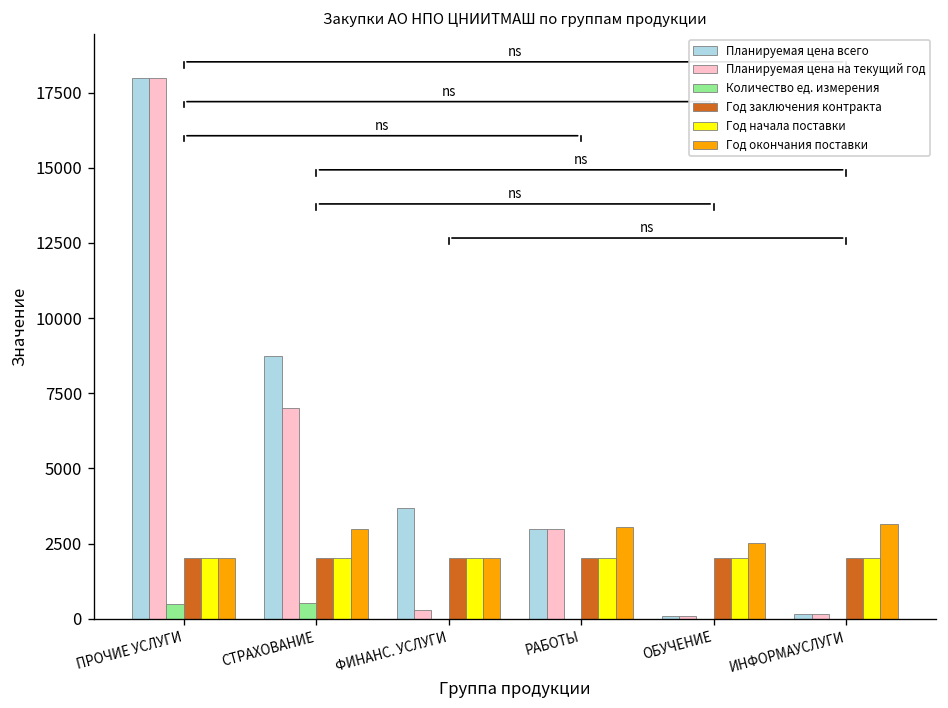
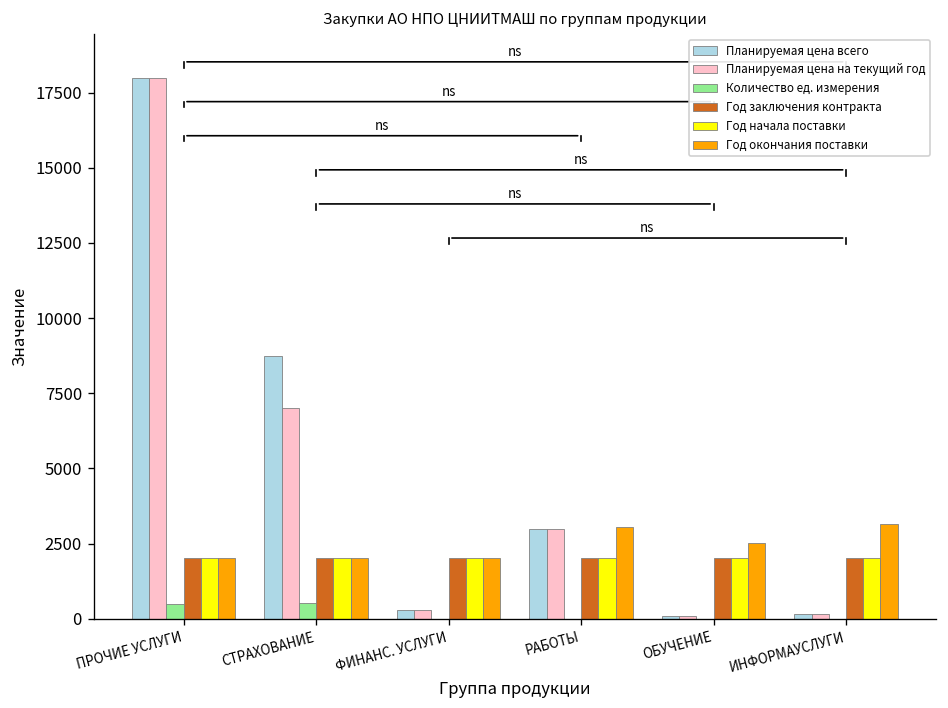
  {
    "Планируемая цена всего": {
      "ПРОЧИЕ УСЛУГИ": 18000,
      "СТРАХОВАНИЕ": 8800,
-     "ФИНАНС. УСЛУГИ": 3700,
+     "ФИНАНС. УСЛУГИ": 300,
      "РАБОТЫ": 3000,
      "ОБУЧЕНИЕ": 100,
      "ИНФОРМАУСЛУГИ": 100
    },
    "Планируемая цена на текущий год": {
      "ПРОЧИЕ УСЛУГИ": 18000,
      "СТРАХОВАНИЕ": 7000,
      "ФИНАНС. УСЛУГИ": 300,
      "РАБОТЫ": 3000,
      "ОБУЧЕНИЕ": 100,
      "ИНФОРМАУСЛУГИ": 100
    },
    "Количество ед. измерения": {
      "ПРОЧИЕ УСЛУГИ": 500,
      "СТРАХОВАНИЕ": 500,
      "ИНФОРМАУСЛУГИ": 0
    },
    "Год заключения контракта": {
      "ПРОЧИЕ УСЛУГИ": 2000,
      "СТРАХОВАНИЕ": 2000,
      "ФИНАНС. УСЛУГИ": 2000,
      "РАБОТЫ": 2000,
      "ОБУЧЕНИЕ": 2000,
      "ИНФОРМАУСЛУГИ": 2000
    },
    "Год начала поставки": {
      "ПРОЧИЕ УСЛУГИ": 2000,
      "СТРАХОВАНИЕ": 2000,
      "ФИНАНС. УСЛУГИ": 2000,
      "РАБОТЫ": 2000,
      "ОБУЧЕНИЕ": 2000,
      "ИНФОРМАУСЛУГИ": 2000
    },
    "Год окончания поставки": {
      "ПРОЧИЕ УСЛУГИ": 2000,
-     "СТРАХОВАНИЕ": 3000,
+     "СТРАХОВАНИЕ": 2000,
      "ФИНАНС. УСЛУГИ": 2000,
      "РАБОТЫ": 3100,
      "ОБУЧЕНИЕ": 2500,
      "ИНФОРМАУСЛУГИ": 3100
    }
  }
